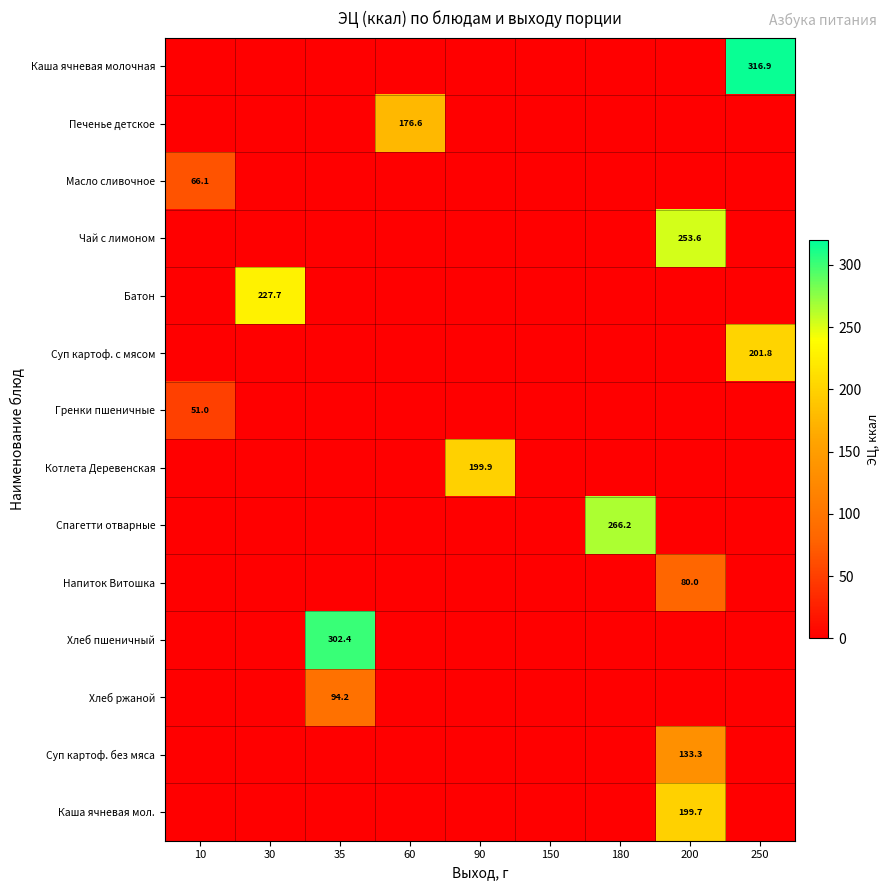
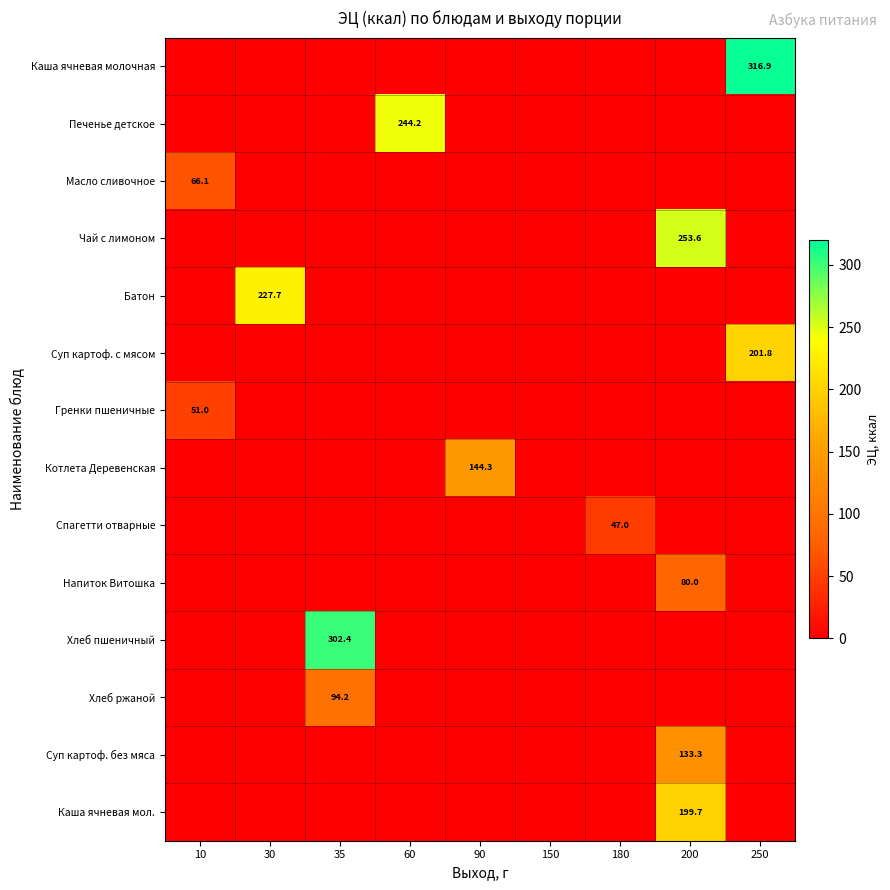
  {
    "Каша ячневая молочная": {
      "250": 316.9
    },
    "Печенье детское": {
-     "60": 176.6
+     "60": 244.2
    },
    "Масло сливочное": {
      "10": 66.1
    },
    "Чай с лимоном": {
      "200": 253.6
    },
    "Батон": {
      "30": 227.7
    },
    "Суп картоф. с мясом": {
      "250": 201.8
    },
    "Гренки пшеничные": {
      "10": 51.0
    },
    "Котлета Деревенская": {
-     "90": 199.9
+     "90": 144.3
    },
    "Спагетти отварные": {
-     "180": 266.2
+     "180": 47.0
    },
    "Напиток Витошка": {
      "200": 80.0
    },
    "Хлеб пшеничный": {
      "35": 302.4
    },
    "Хлеб ржаной": {
      "35": 94.2
    },
    "Суп картоф. без мяса": {
      "200": 133.3
    },
    "Каша ячневая мол.": {
      "200": 199.7
    }
  }
